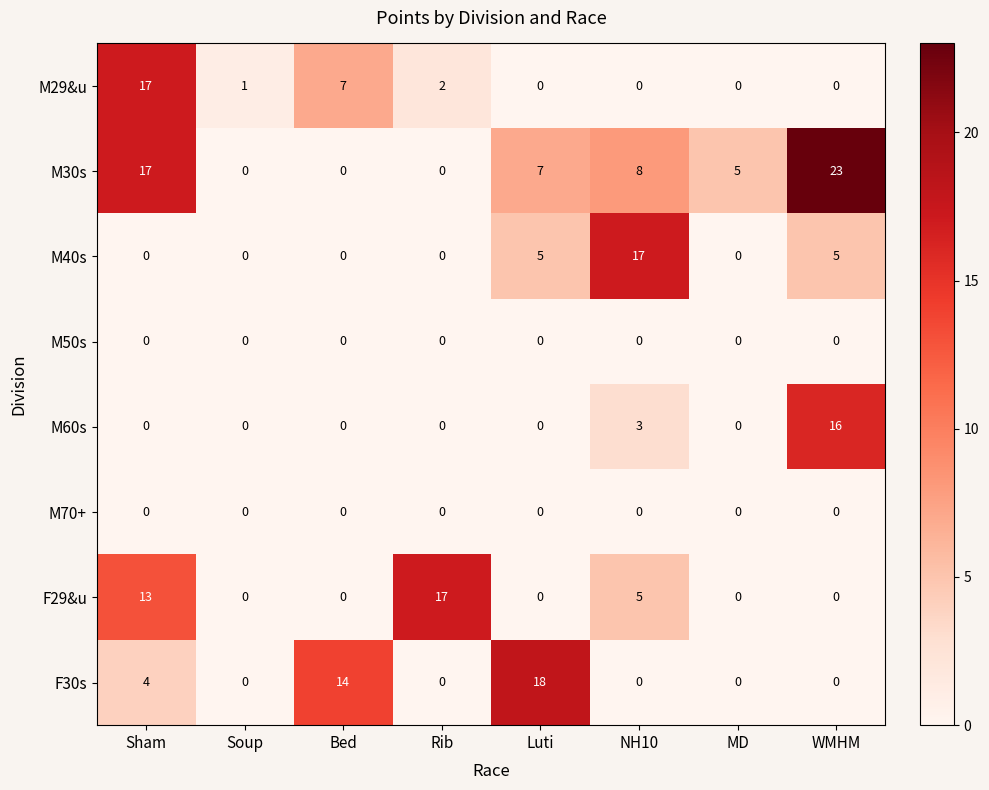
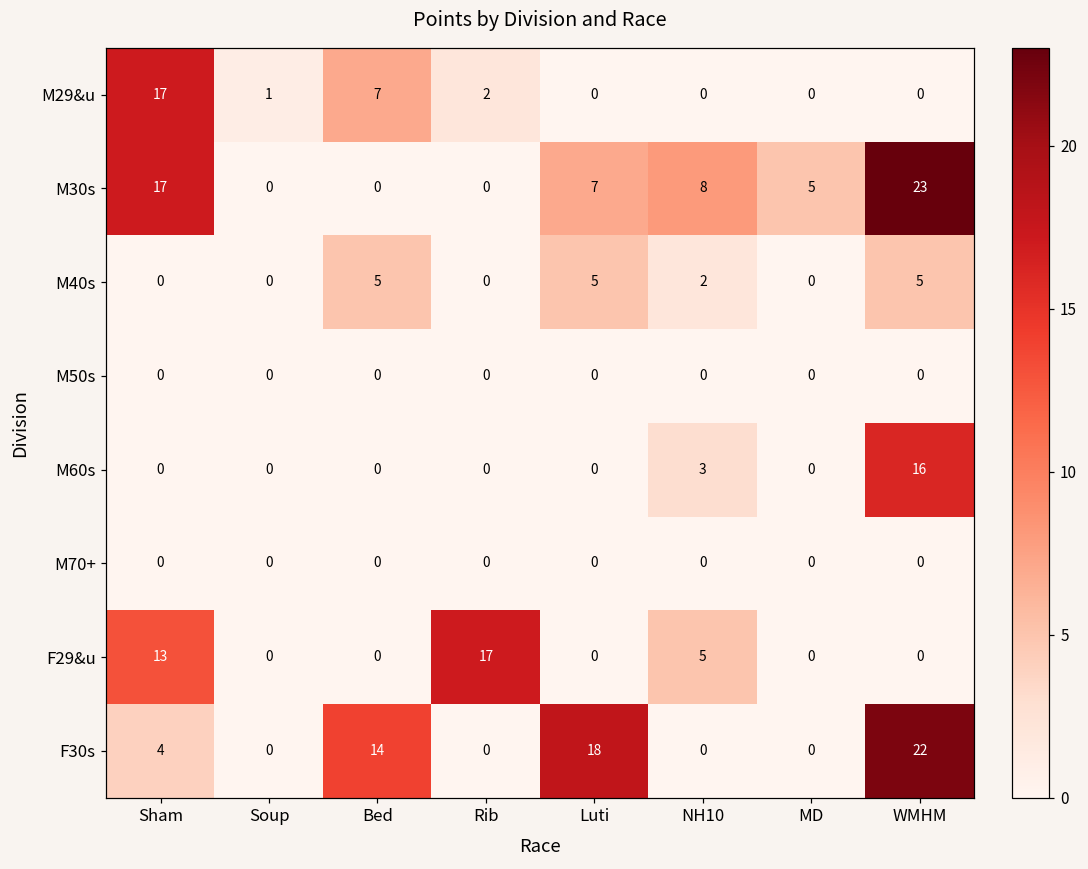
  {
    "M29&u": {
      "Sham": 17,
      "Soup": 1,
      "Bed": 7,
      "Rib": 2,
      "Luti": 0,
      "NH10": 0,
      "MD": 0,
      "WMHM": 0
    },
    "M30s": {
      "Sham": 17,
      "Soup": 0,
      "Bed": 0,
      "Rib": 0,
      "Luti": 7,
      "NH10": 8,
      "MD": 5,
      "WMHM": 23
    },
    "M40s": {
      "Sham": 0,
      "Soup": 0,
-     "Bed": 0,
+     "Bed": 5,
      "Rib": 0,
      "Luti": 5,
-     "NH10": 17,
+     "NH10": 2,
      "MD": 0,
      "WMHM": 5
    },
    "M50s": {
      "Sham": 0,
      "Soup": 0,
      "Bed": 0,
      "Rib": 0,
      "Luti": 0,
      "NH10": 0,
      "MD": 0,
      "WMHM": 0
    },
    "M60s": {
      "Sham": 0,
      "Soup": 0,
      "Bed": 0,
      "Rib": 0,
      "Luti": 0,
      "NH10": 3,
      "MD": 0,
      "WMHM": 16
    },
    "M70+": {
      "Sham": 0,
      "Soup": 0,
      "Bed": 0,
      "Rib": 0,
      "Luti": 0,
      "NH10": 0,
      "MD": 0,
      "WMHM": 0
    },
    "F29&u": {
      "Sham": 13,
      "Soup": 0,
      "Bed": 0,
      "Rib": 17,
      "Luti": 0,
      "NH10": 5,
      "MD": 0,
      "WMHM": 0
    },
    "F30s": {
      "Sham": 4,
      "Soup": 0,
      "Bed": 14,
      "Rib": 0,
      "Luti": 18,
      "NH10": 0,
      "MD": 0,
-     "WMHM": 0
+     "WMHM": 22
    }
  }
